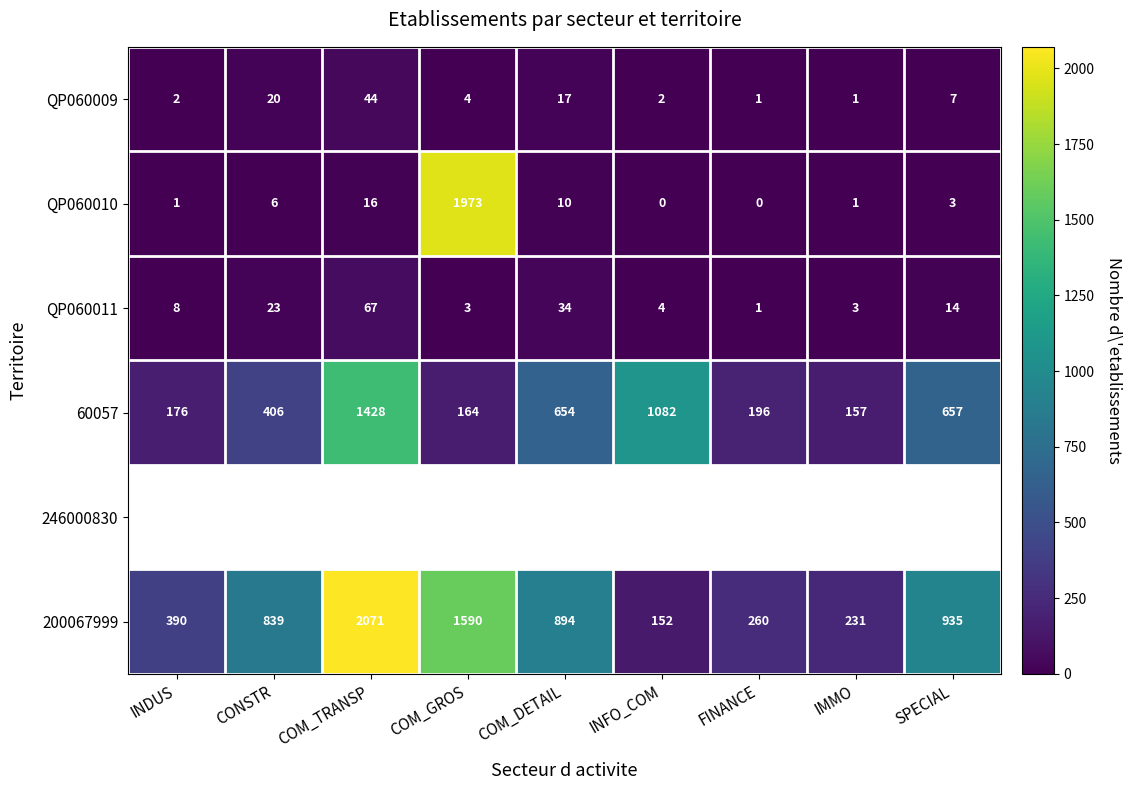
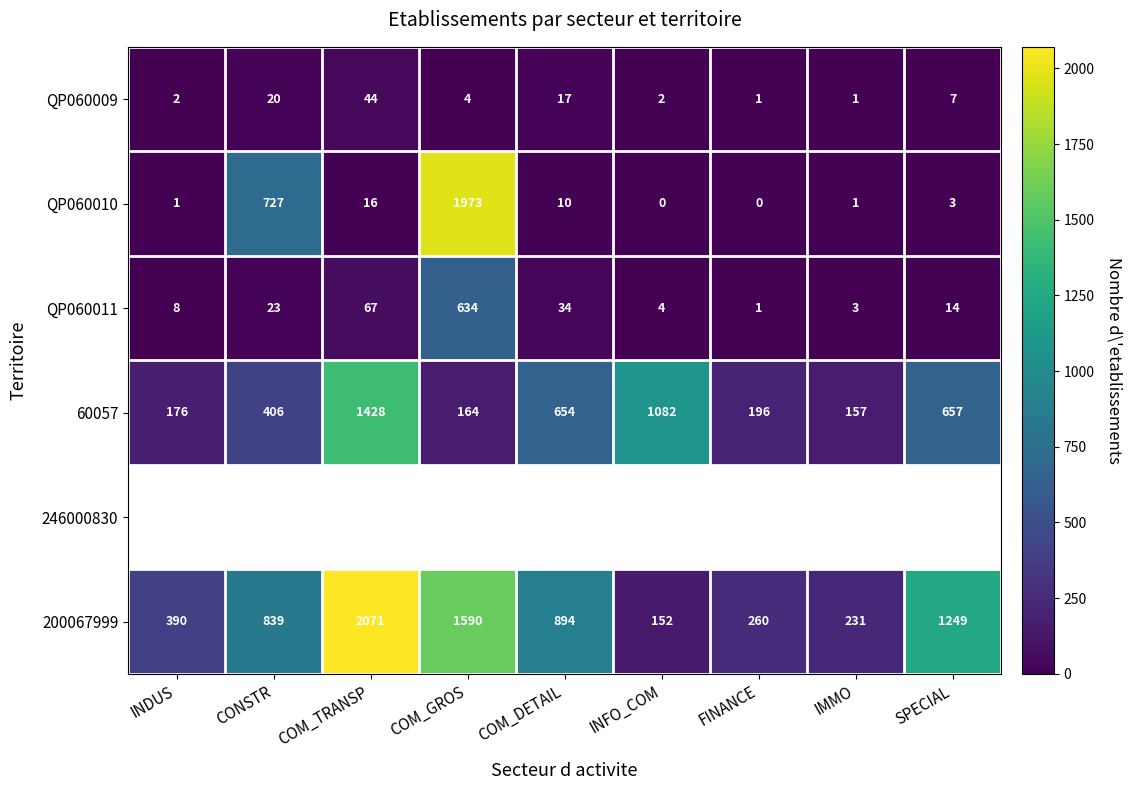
  {
    "QP060009": {
      "INDUS": 2,
      "CONSTR": 20,
      "COM_TRANSP": 44,
      "COM_GROS": 4,
      "COM_DETAIL": 17,
      "INFO_COM": 2,
      "FINANCE": 1,
      "IMMO": 1,
      "SPECIAL": 7
    },
    "QP060010": {
      "INDUS": 1,
-     "CONSTR": 6,
+     "CONSTR": 727,
      "COM_TRANSP": 16,
      "COM_GROS": 1973,
      "COM_DETAIL": 10,
      "INFO_COM": 0,
      "FINANCE": 0,
      "IMMO": 1,
      "SPECIAL": 3
    },
    "QP060011": {
      "INDUS": 8,
      "CONSTR": 23,
      "COM_TRANSP": 67,
-     "COM_GROS": 3,
+     "COM_GROS": 634,
      "COM_DETAIL": 34,
      "INFO_COM": 4,
      "FINANCE": 1,
      "IMMO": 3,
      "SPECIAL": 14
    },
    "60057": {
      "INDUS": 176,
      "CONSTR": 406,
      "COM_TRANSP": 1428,
      "COM_GROS": 164,
      "COM_DETAIL": 654,
      "INFO_COM": 1082,
      "FINANCE": 196,
      "IMMO": 157,
      "SPECIAL": 657
    },
    "200067999": {
      "INDUS": 390,
      "CONSTR": 839,
      "COM_TRANSP": 2071,
      "COM_GROS": 1590,
      "COM_DETAIL": 894,
      "INFO_COM": 152,
      "FINANCE": 260,
      "IMMO": 231,
-     "SPECIAL": 935
+     "SPECIAL": 1249
    }
  }
